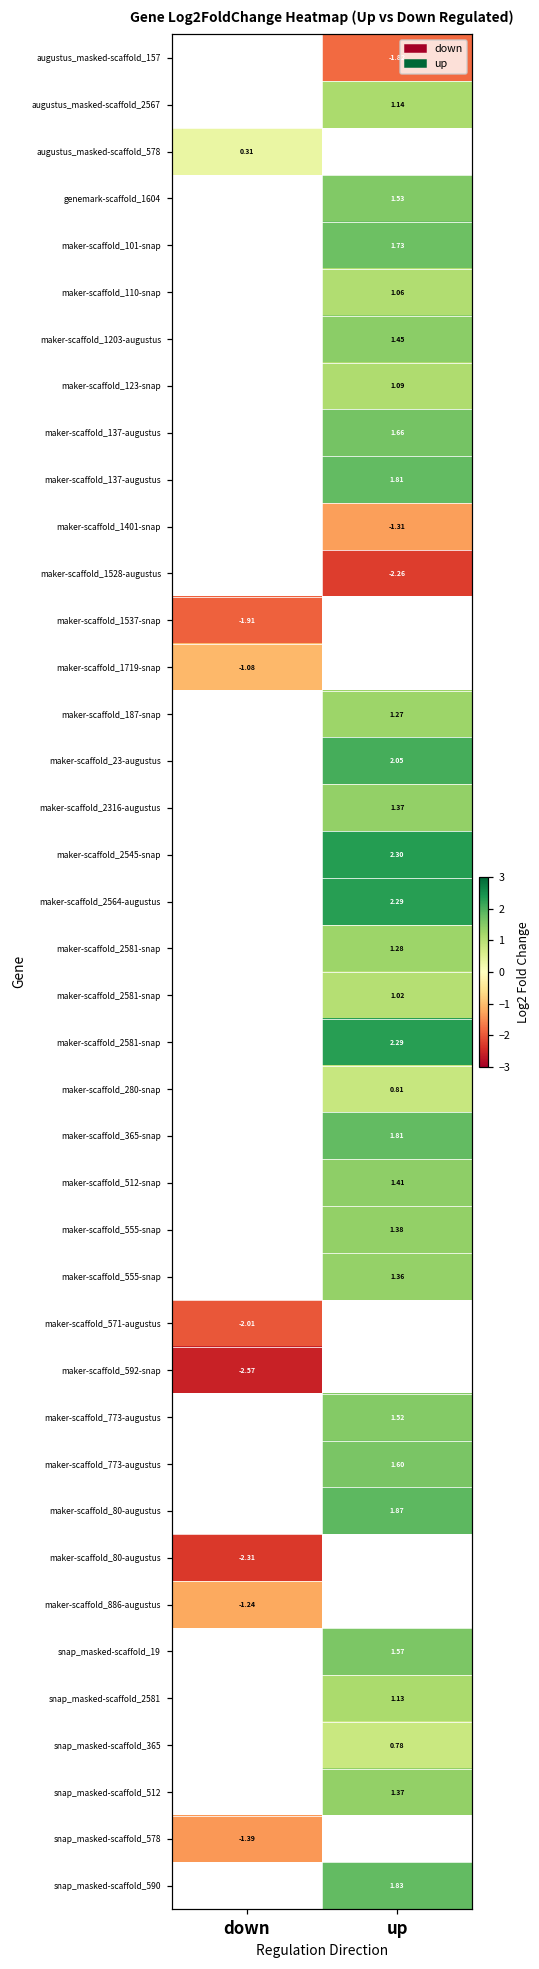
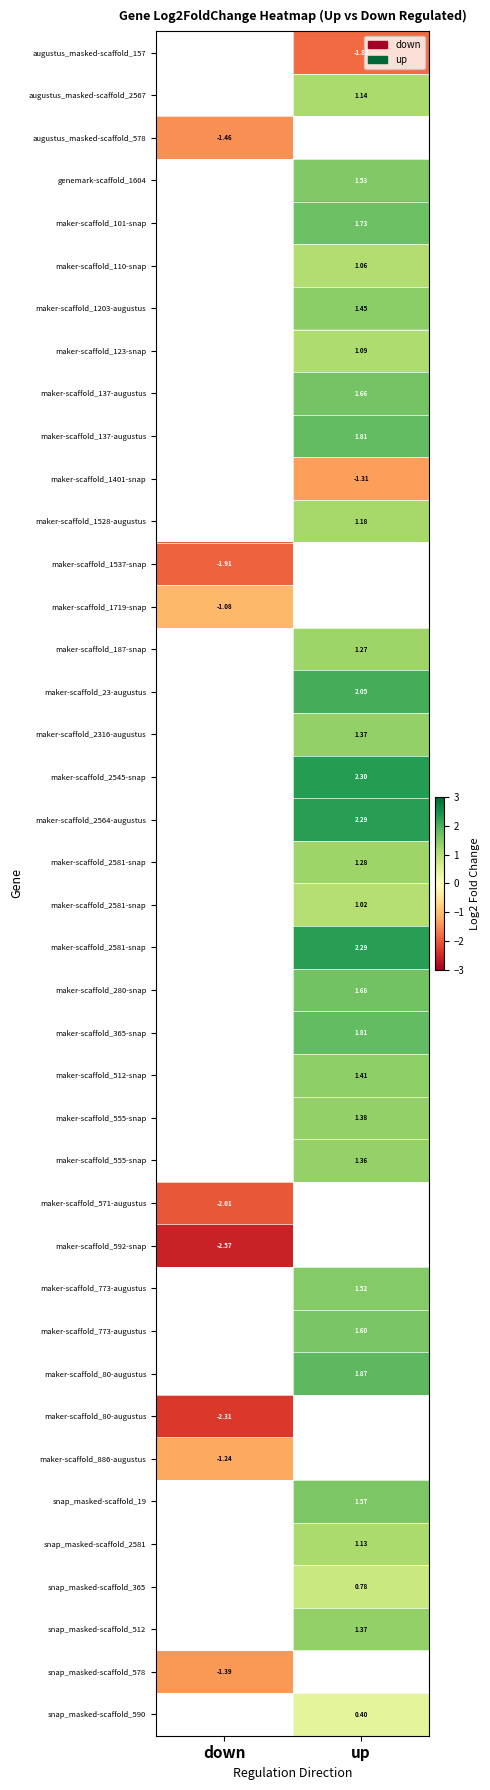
  {
    "augustus_masked-scaffold_2567": {
      "up": 1.14
    },
    "augustus_masked-scaffold_578": {
-     "down": 0.31
+     "down": -1.46
    },
    "genemark-scaffold_1604": {
      "up": 1.53
    },
    "maker-scaffold_101-snap": {
      "up": 1.73
    },
    "maker-scaffold_110-snap": {
      "up": 1.06
    },
    "maker-scaffold_1203-augustus": {
      "up": 1.45
    },
    "maker-scaffold_123-snap": {
      "up": 1.09
    },
    "maker-scaffold_1401-snap": {
      "up": -1.31
    },
    "maker-scaffold_1528-augustus": {
-     "up": -2.26
+     "up": 1.18
    },
    "maker-scaffold_1537-snap": {
      "down": -1.91
    },
    "maker-scaffold_1719-snap": {
      "down": -1.08
    },
    "maker-scaffold_187-snap": {
      "up": 1.27
    },
    "maker-scaffold_23-augustus": {
      "up": 2.05
    },
    "maker-scaffold_2316-augustus": {
      "up": 1.37
    },
    "maker-scaffold_2545-snap": {
      "up": 2.30
    },
    "maker-scaffold_2564-augustus": {
      "up": 2.29
    },
    "maker-scaffold_280-snap": {
-     "up": 0.81
+     "up": 1.68
    },
    "maker-scaffold_365-snap": {
      "up": 1.81
    },
    "maker-scaffold_512-snap": {
      "up": 1.41
    },
    "maker-scaffold_571-augustus": {
      "down": -2.01
    },
    "maker-scaffold_592-snap": {
      "down": -2.57
    },
    "maker-scaffold_80-augustus": {
      "down": -2.31,
      "up": 1.87
    },
    "maker-scaffold_886-augustus": {
      "down": -1.24
    },
    "snap_masked-scaffold_19": {
      "up": 1.57
    },
    "snap_masked-scaffold_2581": {
      "up": 1.13
    },
    "snap_masked-scaffold_365": {
      "up": 0.78
    },
    "snap_masked-scaffold_512": {
      "up": 1.37
    },
    "snap_masked-scaffold_578": {
      "down": -1.39
    },
    "snap_masked-scaffold_590": {
-     "up": 1.83
+     "up": 0.40
    }
  }
